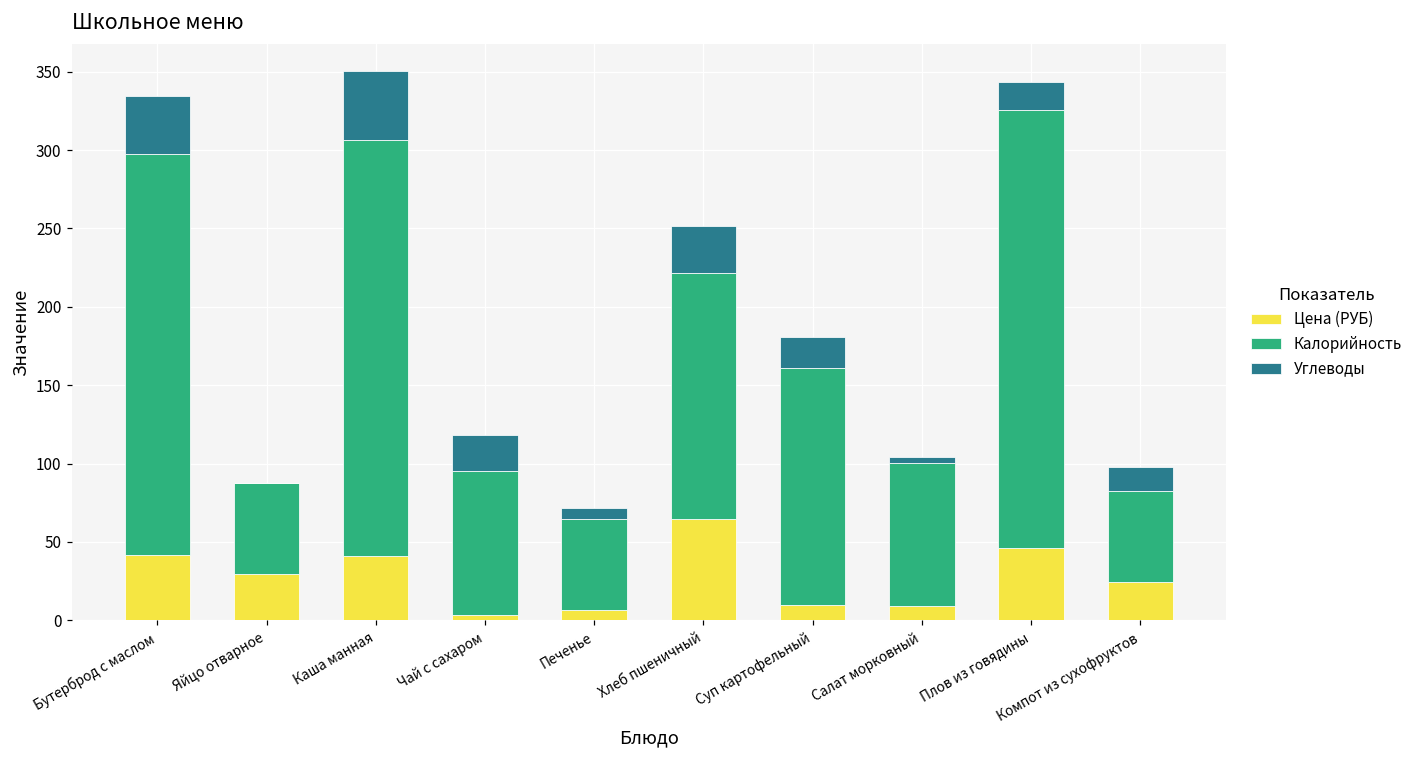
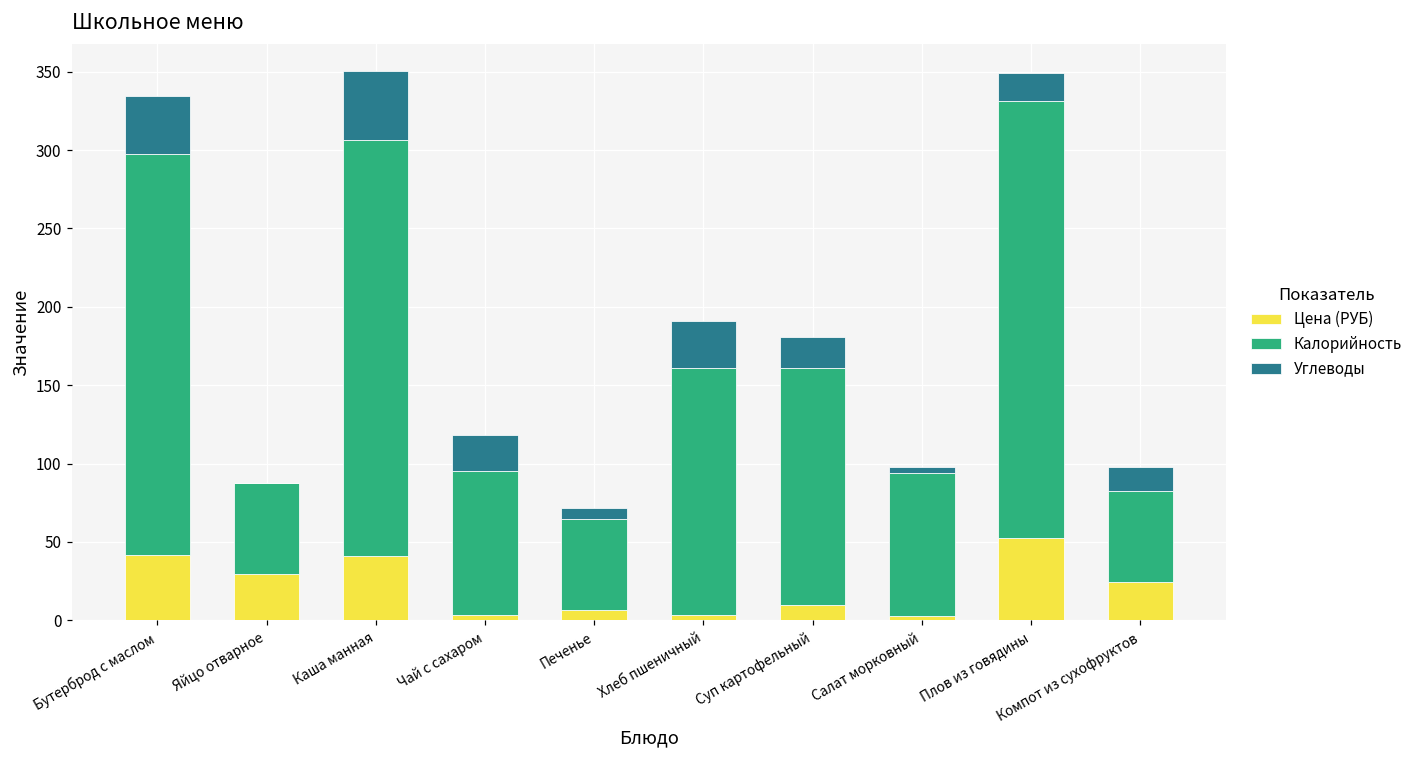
  {
    "Цена (РУБ)": {
      "Бутерброд с маслом": 42,
      "Яйцо отварное": 30,
      "Каша манная": 41,
      "Чай с сахаром": 3,
      "Печенье": 7,
-     "Хлеб пшеничный": 65,
+     "Хлеб пшеничный": 4,
      "Суп картофельный": 10,
-     "Салат морковный": 9,
-     "Плов из говядины": 46,
+     "Салат морковный": 3,
+     "Плов из говядины": 52,
      "Компот из сухофруктов": 25
    }
  }
